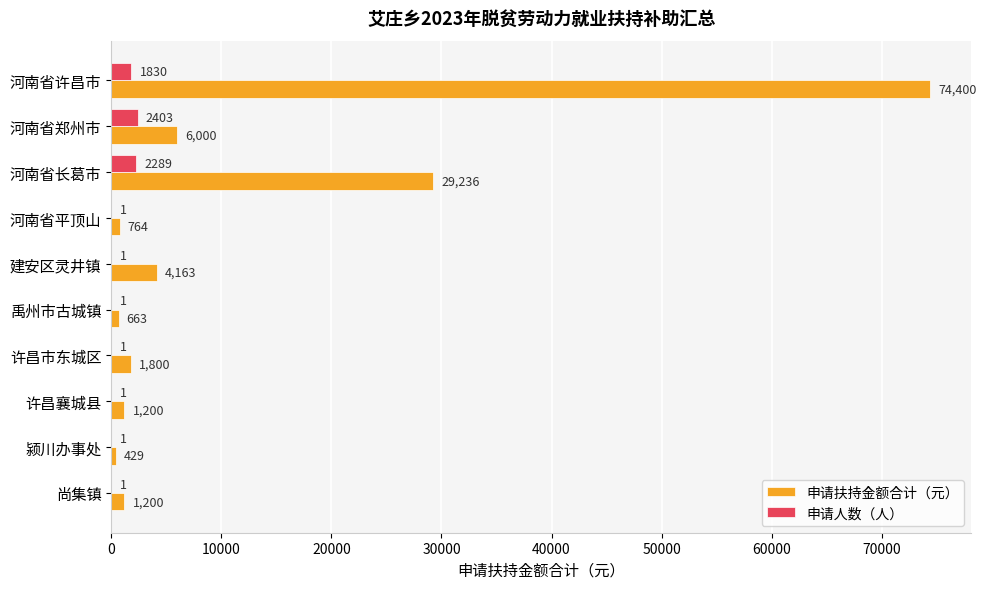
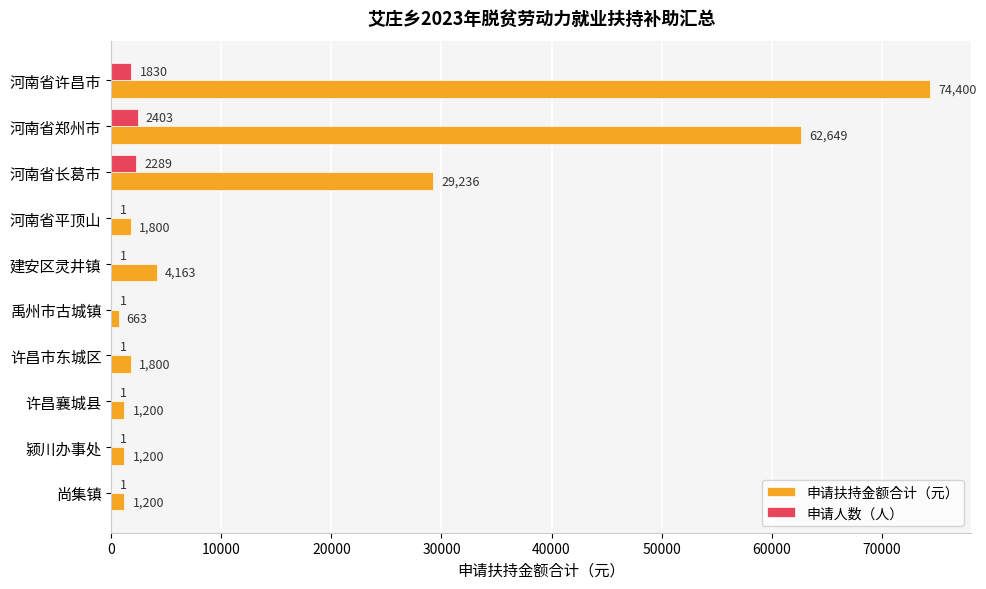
  {
    "申请扶持金额合计（元）": {
      "河南省许昌市": "74,400",
-     "河南省郑州市": "6,000",
+     "河南省郑州市": "62,649",
      "河南省长葛市": "29,236",
-     "河南省平顶山": "764",
+     "河南省平顶山": "1,800",
      "建安区灵井镇": "4,163",
      "禹州市古城镇": "663",
      "许昌市东城区": "1,800",
      "许昌襄城县": "1,200",
-     "颍川办事处": "429",
+     "颍川办事处": "1,200",
      "尚集镇": "1,200"
    },
    "申请人数（人）": {
      "河南省许昌市": "1830",
      "河南省郑州市": "2403",
      "河南省长葛市": "2289",
      "河南省平顶山": "1",
      "建安区灵井镇": "1",
      "禹州市古城镇": "1",
      "许昌市东城区": "1",
      "许昌襄城县": "1",
      "颍川办事处": "1",
      "尚集镇": "1"
    }
  }
